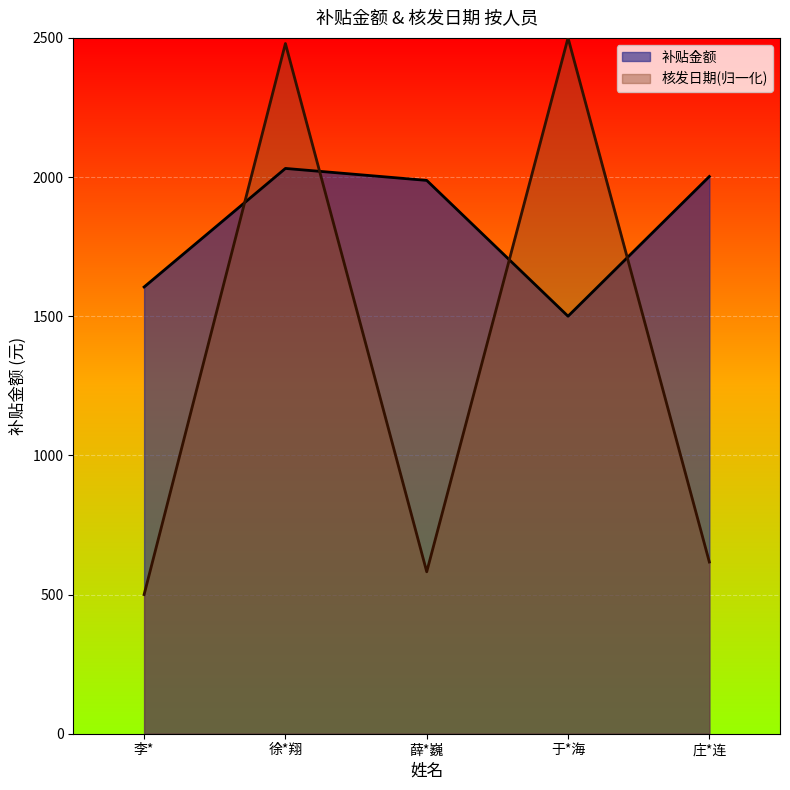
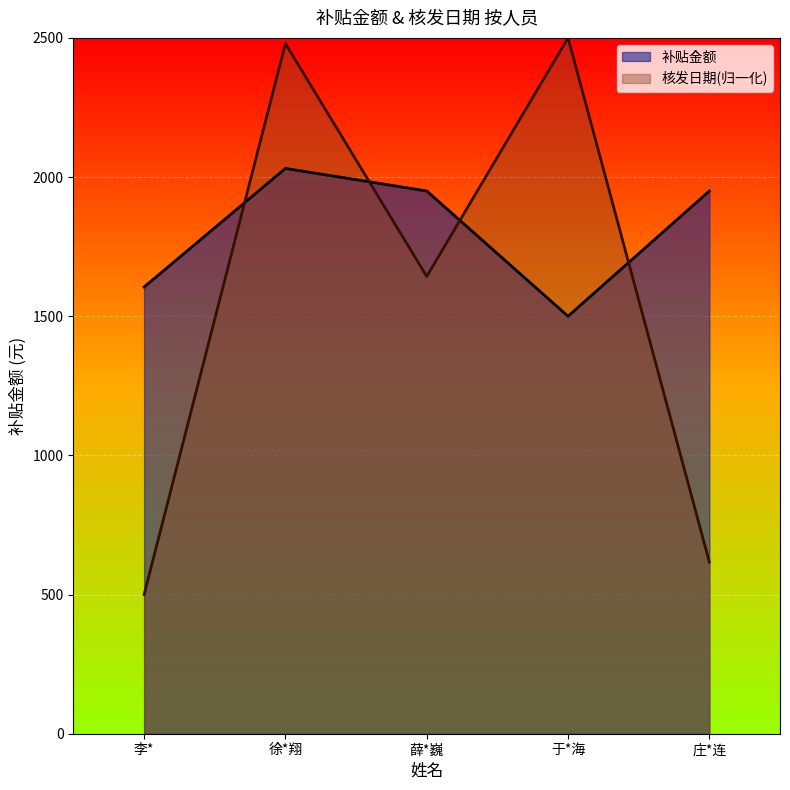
  {
    "补贴金额": {
      "李*": 1610,
      "徐*翔": 2030,
-     "薛*巍": 1990,
+     "薛*巍": 1950,
      "于*海": 1500,
-     "庄*连": 2000
+     "庄*连": 1950
    },
    "核发日期(归一化)": {
      "李*": 500,
      "徐*翔": 2480,
-     "薛*巍": 580,
+     "薛*巍": 1640,
      "于*海": 2500,
      "庄*连": 620
    }
  }
